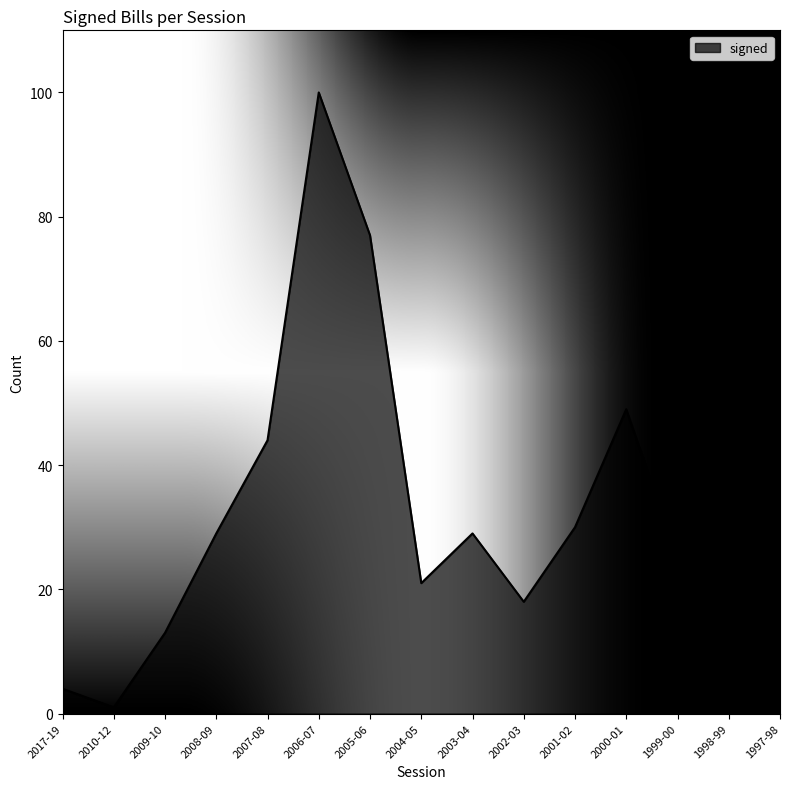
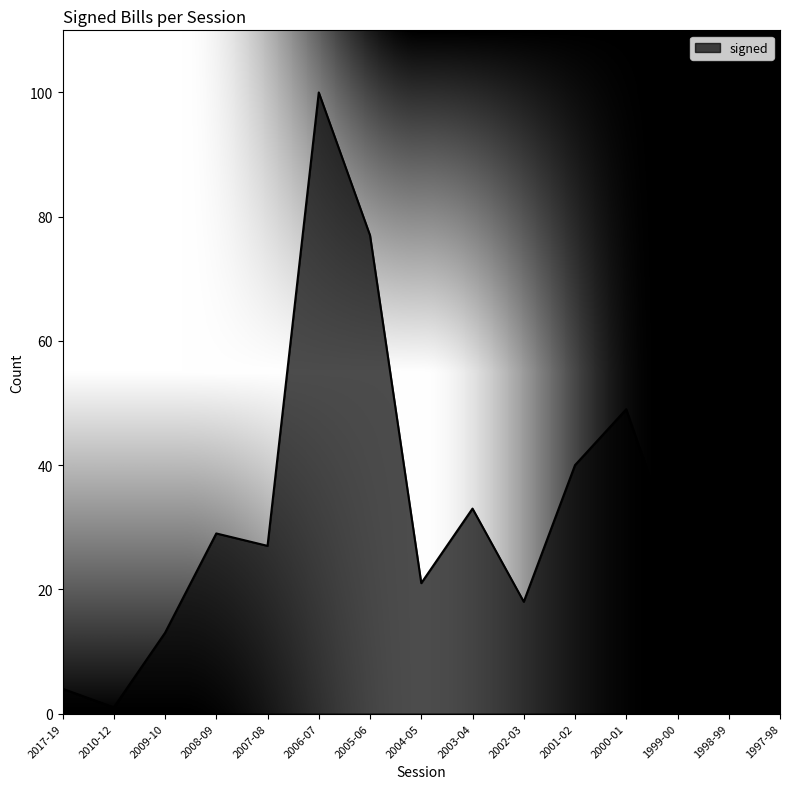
  {
    "2017-19": 4,
    "2010-12": 1,
    "2009-10": 13,
    "2008-09": 29,
-   "2007-08": 44,
+   "2007-08": 27,
    "2006-07": 100,
    "2005-06": 77,
    "2004-05": 21,
-   "2003-04": 29,
+   "2003-04": 33,
    "2002-03": 18,
-   "2001-02": 30,
+   "2001-02": 40,
    "2000-01": 49,
    "1999-00": 25,
    "1998-99": 30,
    "1997-98": 40
  }
